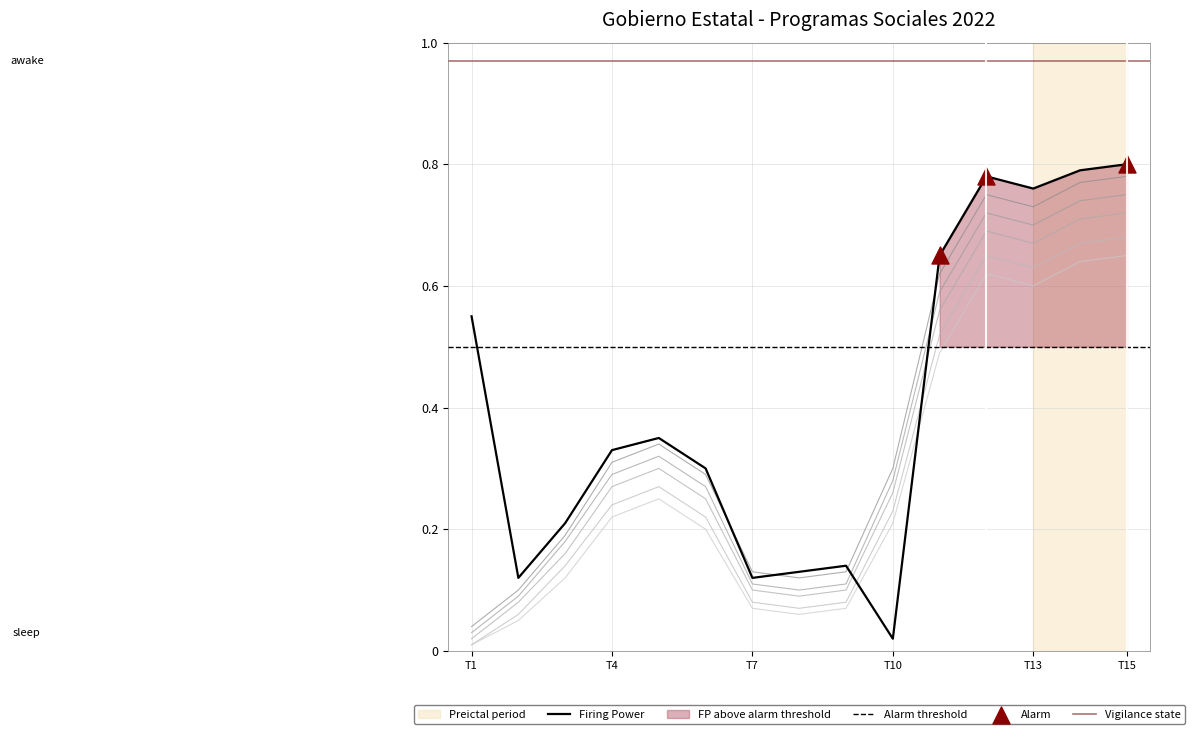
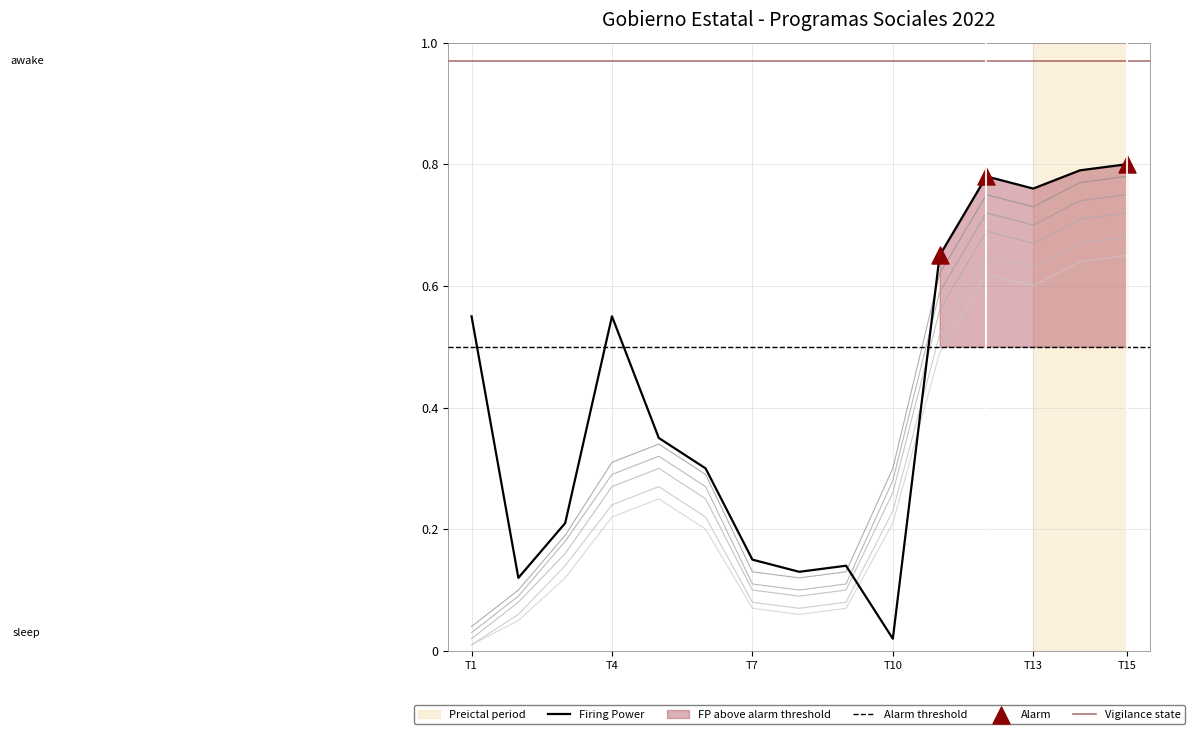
  {
    "Firing Power": {
      "T1": 0.55,
-     "T4": 0.33,
-     "T7": 0.12,
+     "T4": 0.55,
+     "T7": 0.15,
      "T10": 0.02
    }
  }
